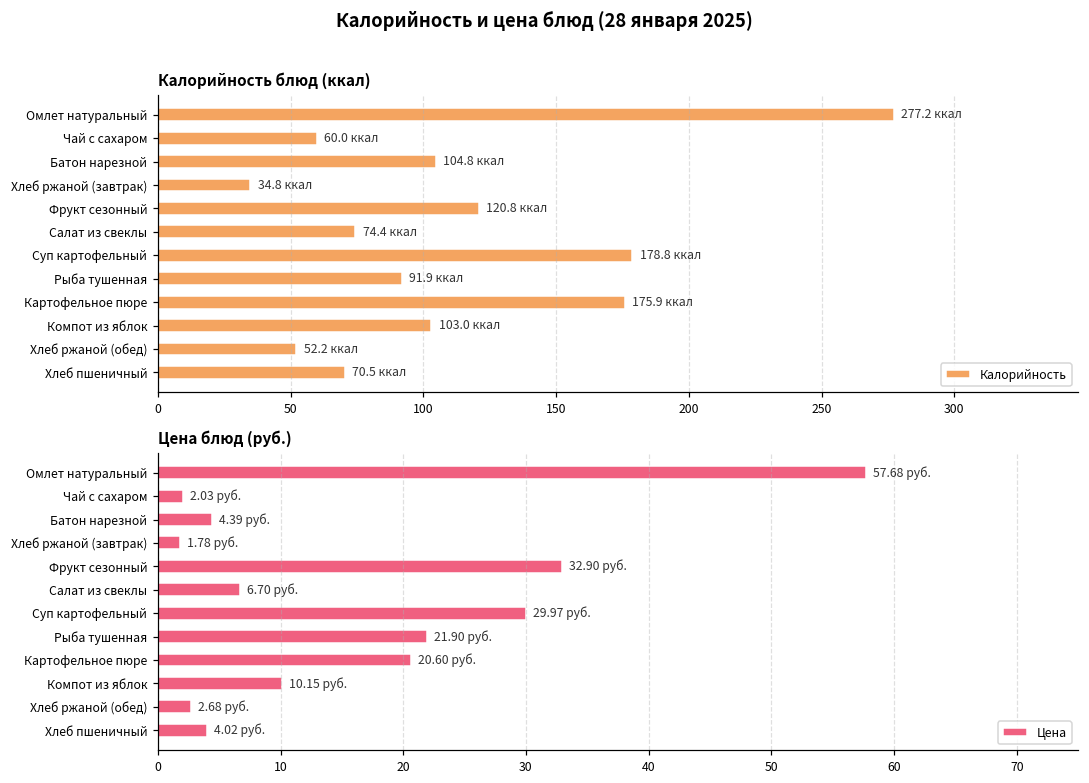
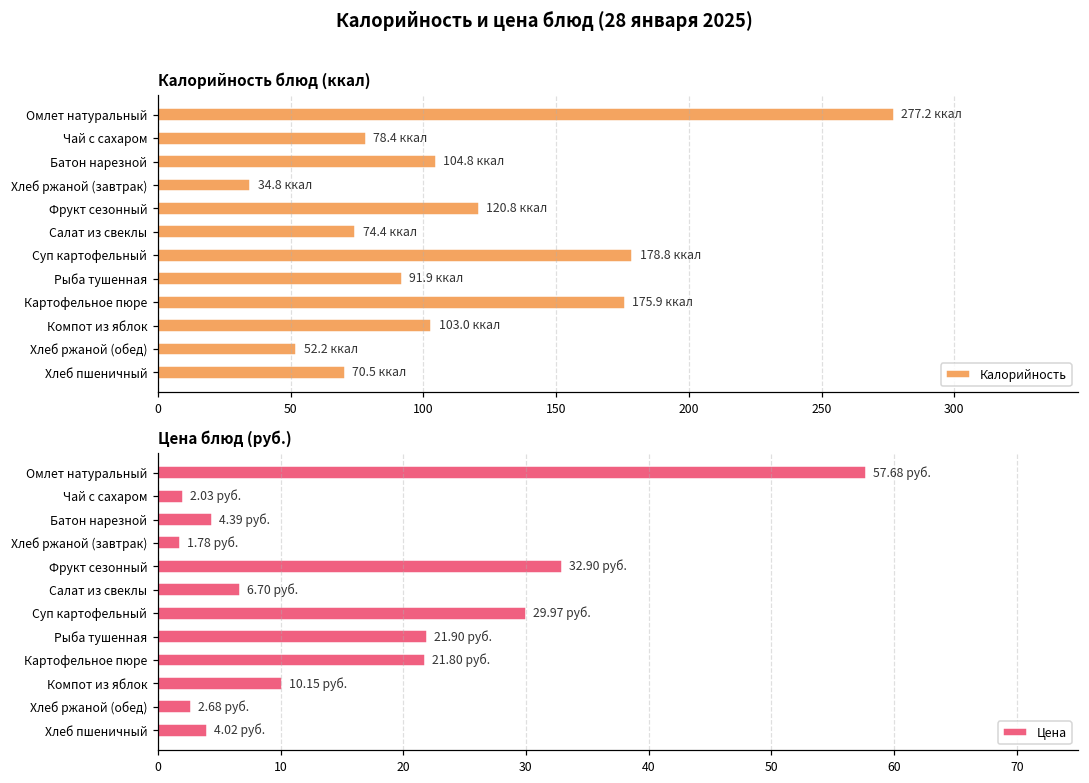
  {
    "Калорийность блюд (ккал)": {
      "Омлет натуральный": 277.2,
-     "Чай с сахаром": 60.0,
+     "Чай с сахаром": 78.4,
      "Батон нарезной": 104.8,
      "Хлеб ржаной (завтрак)": 34.8,
      "Фрукт сезонный": 120.8,
      "Салат из свеклы": 74.4,
      "Суп картофельный": 178.8,
      "Рыба тушенная": 91.9,
      "Картофельное пюре": 175.9,
      "Компот из яблок": 103.0,
      "Хлеб ржаной (обед)": 52.2,
      "Хлеб пшеничный": 70.5
    },
    "Цена блюд (руб.)": {
      "Омлет натуральный": 57.68,
      "Чай с сахаром": 2.03,
      "Батон нарезной": 4.39,
      "Хлеб ржаной (завтрак)": 1.78,
      "Фрукт сезонный": 32.90,
      "Салат из свеклы": 6.70,
      "Суп картофельный": 29.97,
      "Рыба тушенная": 21.90,
-     "Картофельное пюре": 20.60,
+     "Картофельное пюре": 21.80,
      "Компот из яблок": 10.15,
      "Хлеб ржаной (обед)": 2.68,
      "Хлеб пшеничный": 4.02
    }
  }
